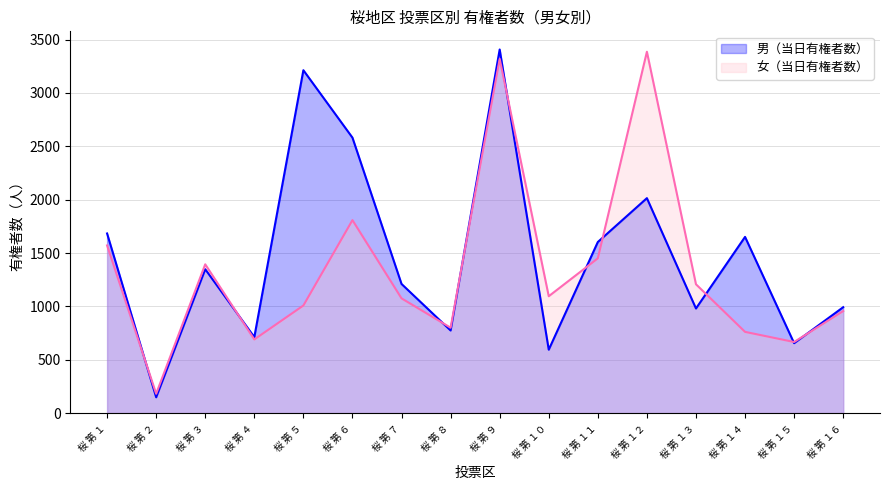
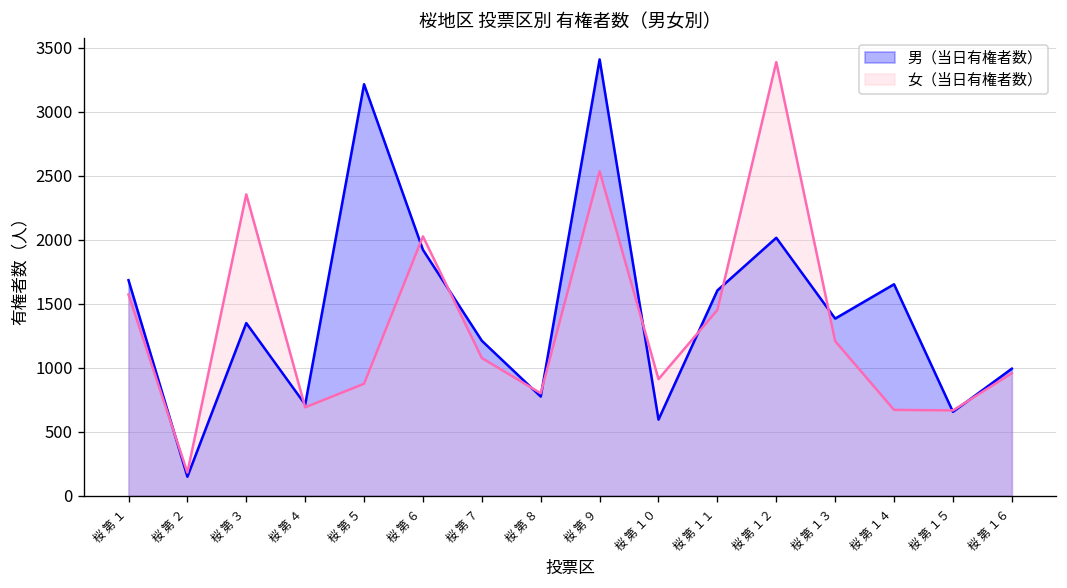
  {
    "男（当日有権者数）": {
      "桜 第 １": 1680,
      "桜 第 ２": 150,
      "桜 第 ３": 1350,
      "桜 第 ５": 3210,
-     "桜 第 ６": 2580,
+     "桜 第 ６": 1920,
      "桜 第 ７": 1210,
      "桜 第 ８": 770,
      "桜 第 ９": 3410,
      "桜 第 １０": 590,
      "桜 第 １１": 1600,
      "桜 第 １２": 2010,
-     "桜 第 １３": 980,
+     "桜 第 １３": 1380,
      "桜 第 １４": 1650,
      "桜 第 １６": 990
    },
    "女（当日有権者数）": {
      "桜 第 １": 1570,
      "桜 第 ２": 180,
-     "桜 第 ３": 1390,
-     "桜 第 ５": 1010,
-     "桜 第 ６": 1810,
+     "桜 第 ３": 2350,
+     "桜 第 ５": 870,
+     "桜 第 ６": 2030,
      "桜 第 ７": 1080,
      "桜 第 ８": 800,
-     "桜 第 ９": 3320,
-     "桜 第 １０": 1100,
+     "桜 第 ９": 2530,
+     "桜 第 １０": 910,
      "桜 第 １１": 1450,
      "桜 第 １２": 3390,
      "桜 第 １３": 1210,
-     "桜 第 １４": 760,
+     "桜 第 １４": 670,
      "桜 第 １６": 960
    }
  }
